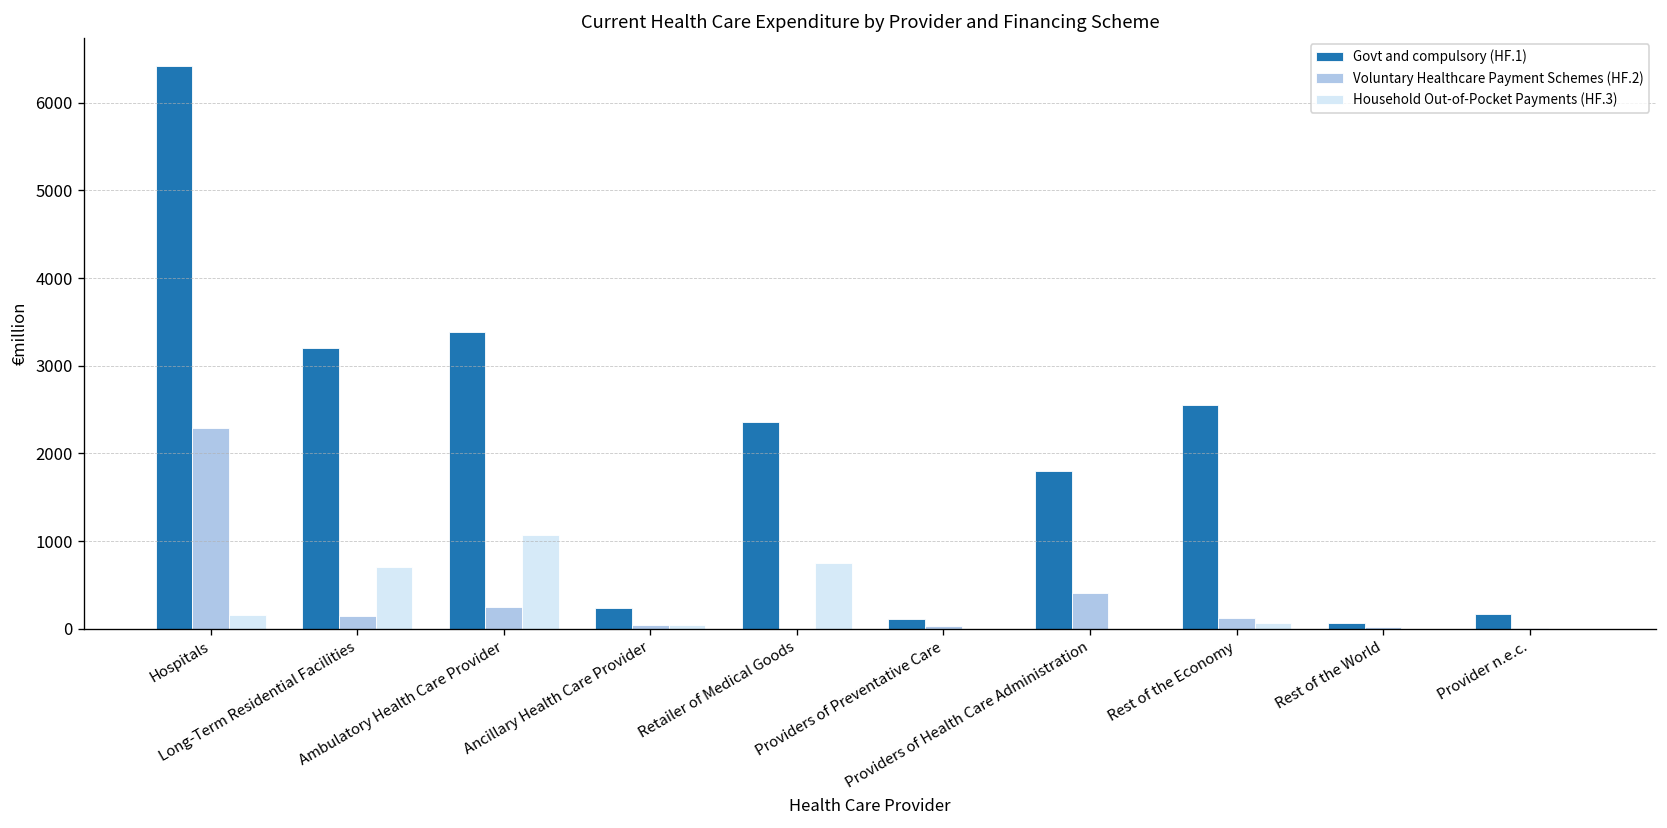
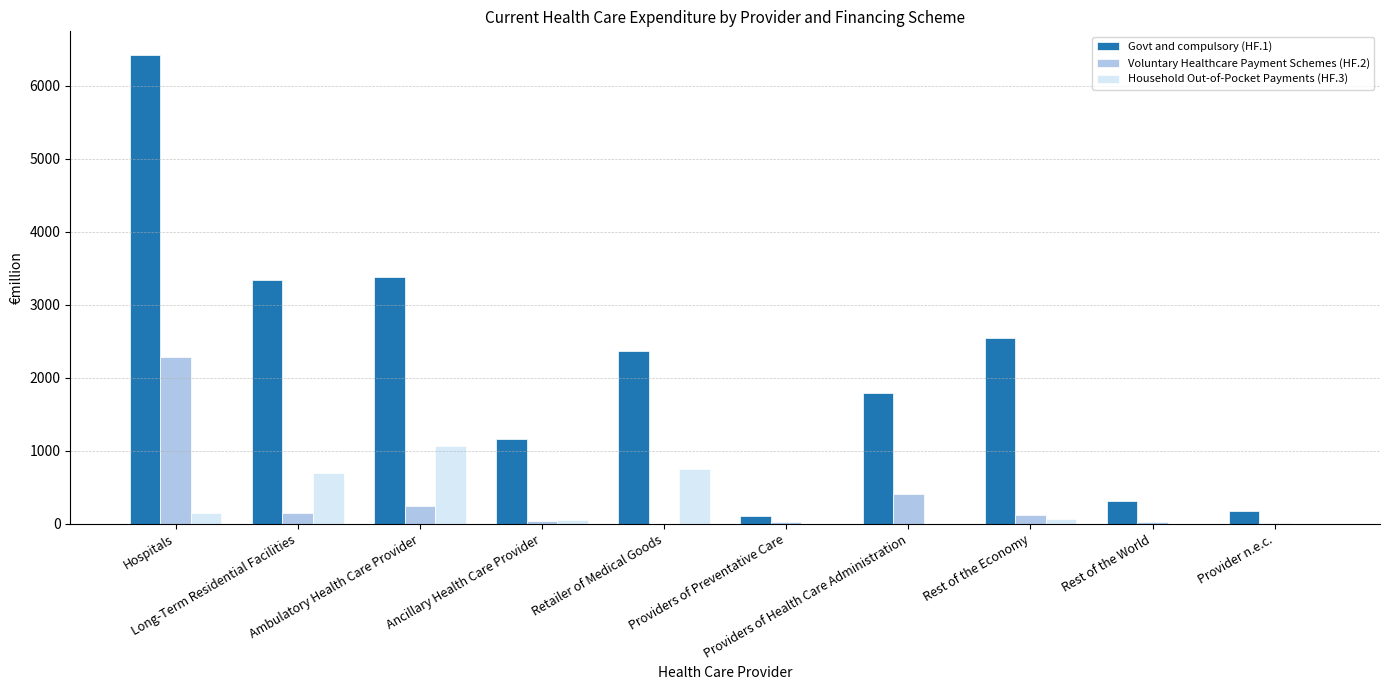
  {
    "Govt and compulsory (HF.1)": {
      "Hospitals": 6400,
-     "Long-Term Residential Facilities": 3200,
+     "Long-Term Residential Facilities": 3300,
      "Ambulatory Health Care Provider": 3400,
-     "Ancillary Health Care Provider": 200,
+     "Ancillary Health Care Provider": 1200,
      "Retailer of Medical Goods": 2400,
      "Providers of Preventative Care": 100,
      "Providers of Health Care Administration": 1800,
      "Rest of the Economy": 2600,
-     "Rest of the World": 100,
+     "Rest of the World": 300,
      "Provider n.e.c.": 200
    }
  }
